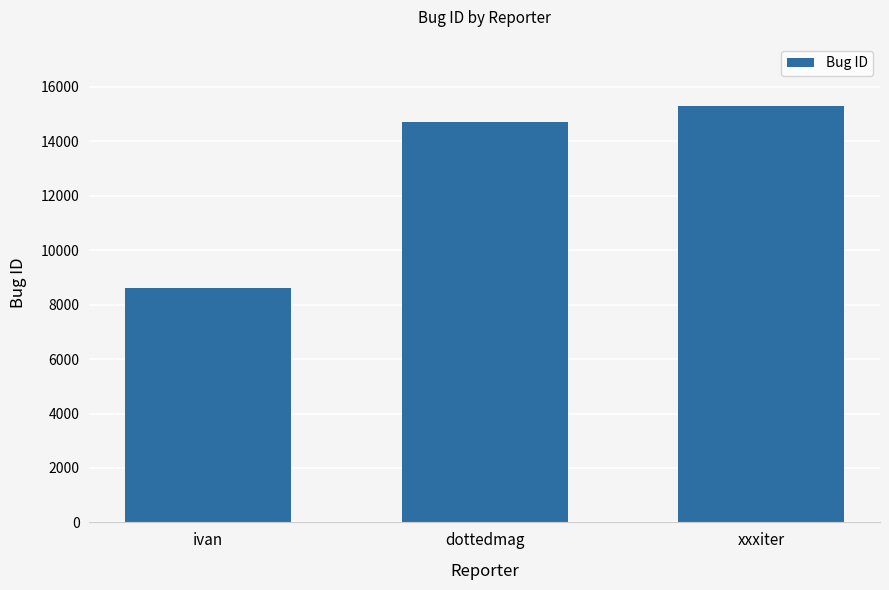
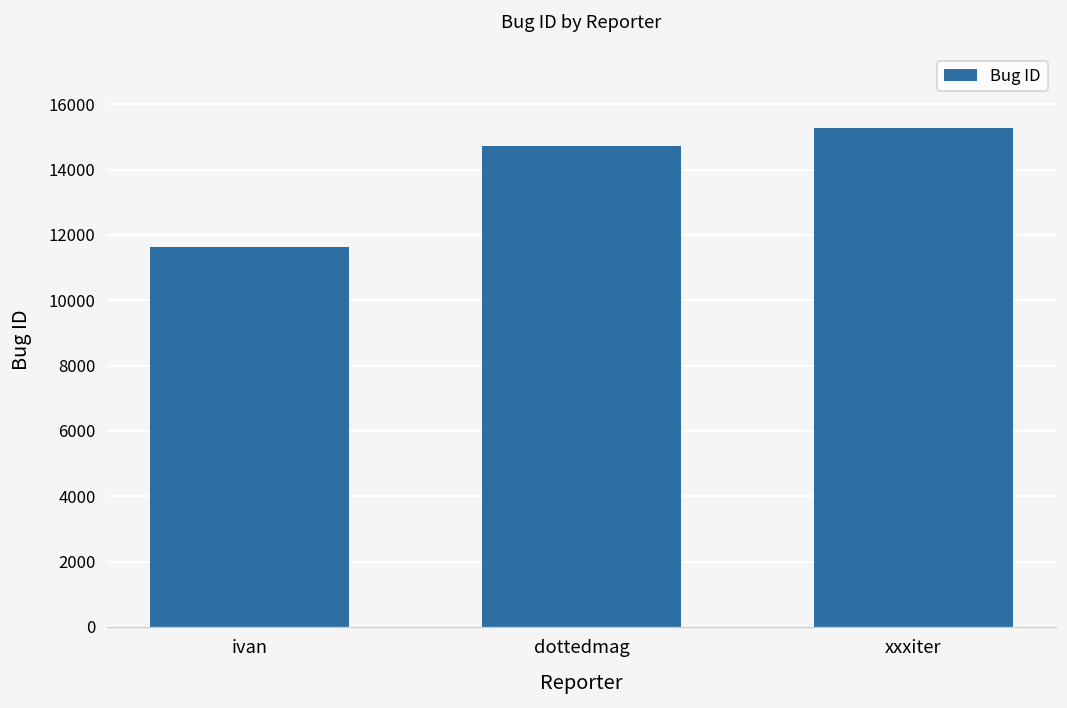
  {
-   "ivan": 8600,
+   "ivan": 11600,
    "dottedmag": 14700,
    "xxxiter": 15300
  }
